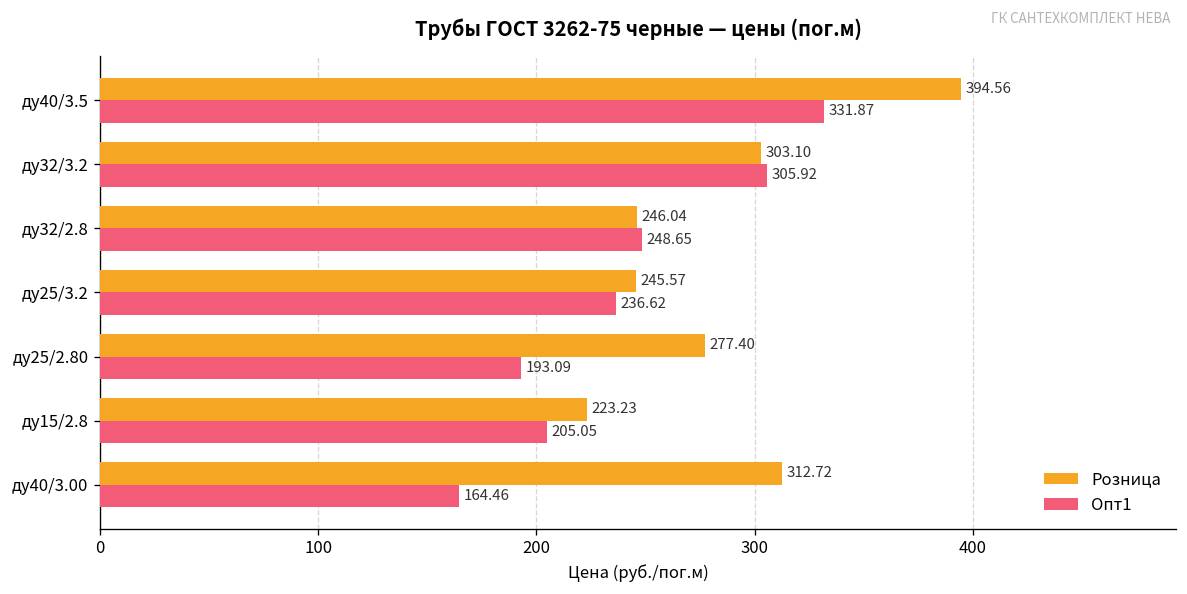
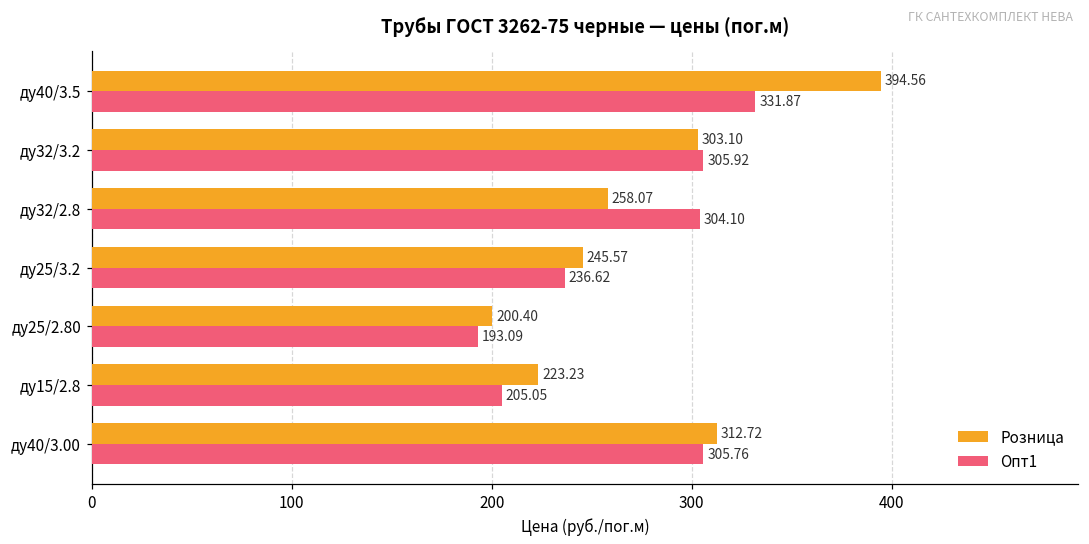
  {
    "Розница": {
      "ду40/3.5": 394.56,
      "ду32/3.2": 303.10,
-     "ду32/2.8": 246.04,
+     "ду32/2.8": 258.07,
      "ду25/3.2": 245.57,
-     "ду25/2.80": 277.40,
+     "ду25/2.80": 200.40,
      "ду15/2.8": 223.23,
      "ду40/3.00": 312.72
    },
    "Опт1": {
      "ду40/3.5": 331.87,
      "ду32/3.2": 305.92,
-     "ду32/2.8": 248.65,
+     "ду32/2.8": 304.10,
      "ду25/3.2": 236.62,
      "ду25/2.80": 193.09,
      "ду15/2.8": 205.05,
-     "ду40/3.00": 164.46
+     "ду40/3.00": 305.76
    }
  }
